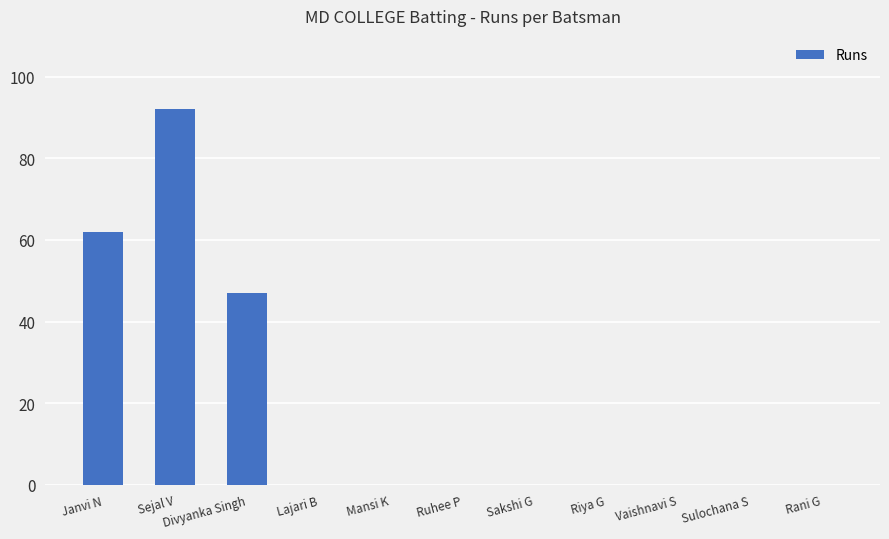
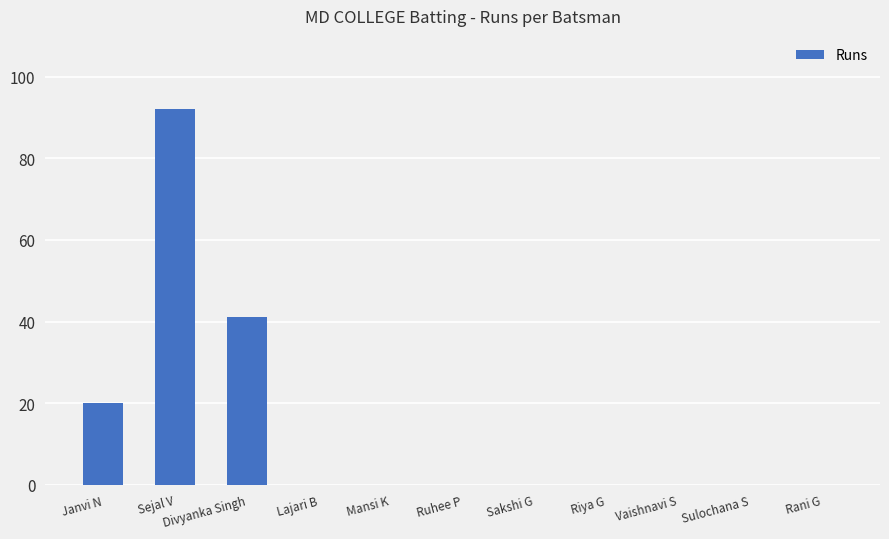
  {
-   "Janvi N": 62,
+   "Janvi N": 20,
    "Sejal V": 92,
-   "Divyanka Singh": 47,
+   "Divyanka Singh": 41,
    "Lajari B": 0,
    "Mansi K": 0,
    "Ruhee P": 0,
    "Sakshi G": 0,
    "Riya G": 0,
    "Vaishnavi S": 0,
    "Sulochana S": 0,
    "Rani G": 0
  }
